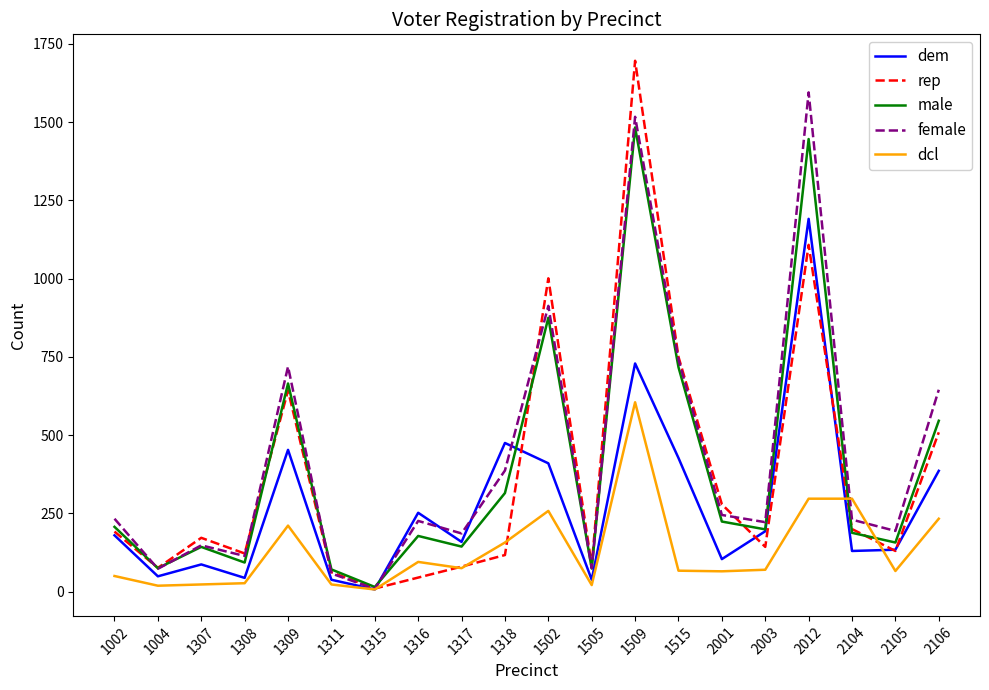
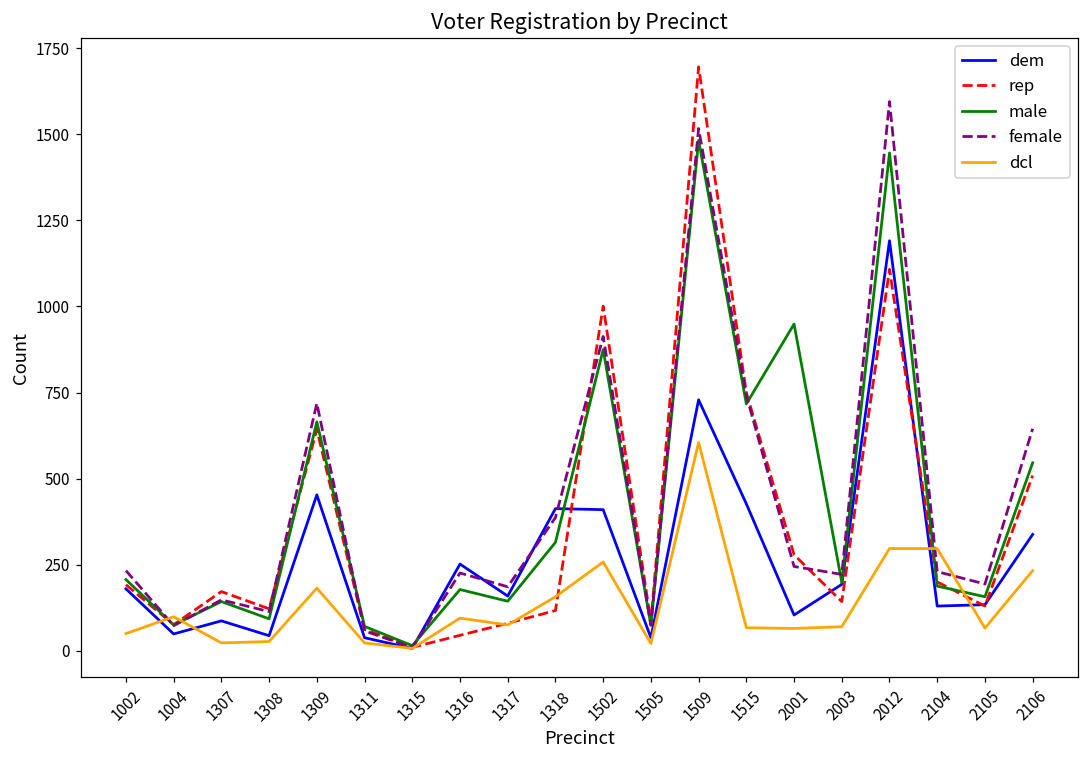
  {
    "dem": {
      "1002": 180,
      "1004": 50,
      "1307": 90,
      "1308": 40,
      "1309": 450,
      "1311": 40,
      "1316": 250,
      "1317": 160,
-     "1318": 480,
+     "1318": 410,
      "1502": 410,
      "1505": 40,
      "1509": 730,
      "1515": 430,
      "2001": 100,
      "2012": 1190,
      "2104": 130,
-     "2106": 390
+     "2106": 340
    },
    "rep": {
      "1002": 190,
      "1307": 170,
      "1309": 640,
      "1316": 50,
      "1318": 120,
      "1502": 1000,
      "1505": 80,
      "1509": 1700,
      "2001": 280,
      "2003": 140,
      "2012": 1110,
      "2104": 200,
      "2106": 510
    },
    "male": {
      "1002": 210,
      "1308": 90,
      "1309": 670,
      "1311": 70,
      "1316": 180,
      "1317": 140,
      "1318": 320,
      "1502": 880,
      "1509": 1480,
      "1515": 720,
-     "2001": 220,
+     "2001": 950,
      "2012": 1450,
      "2104": 190,
      "2105": 160,
      "2106": 550
    },
    "female": {
      "1002": 230,
      "1309": 720,
      "1316": 230,
      "1317": 190,
      "1318": 390,
      "1502": 910,
      "1509": 1520,
      "2001": 250,
      "2003": 220,
      "2012": 1600,
      "2104": 230,
      "2105": 190,
      "2106": 650
    },
    "dcl": {
      "1002": 50,
-     "1004": 20,
+     "1004": 100,
      "1307": 20,
      "1308": 30,
-     "1309": 210,
+     "1309": 180,
      "1311": 20,
      "1316": 100,
      "1318": 160,
      "1502": 260,
      "1505": 20,
      "1509": 610,
      "1515": 70,
      "2001": 70,
      "2003": 70,
      "2012": 300,
      "2104": 300,
      "2105": 70,
      "2106": 230
    }
  }
